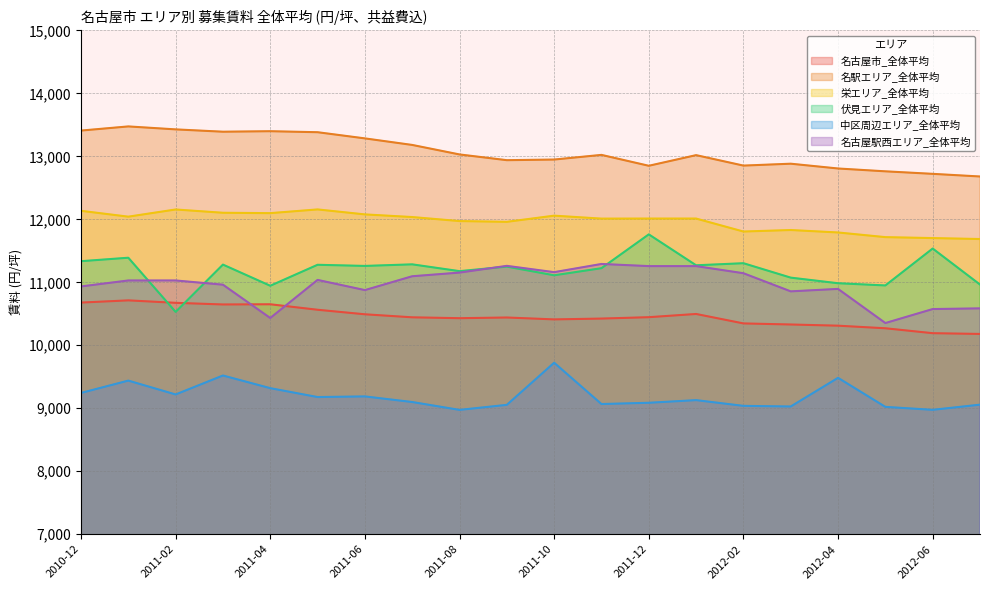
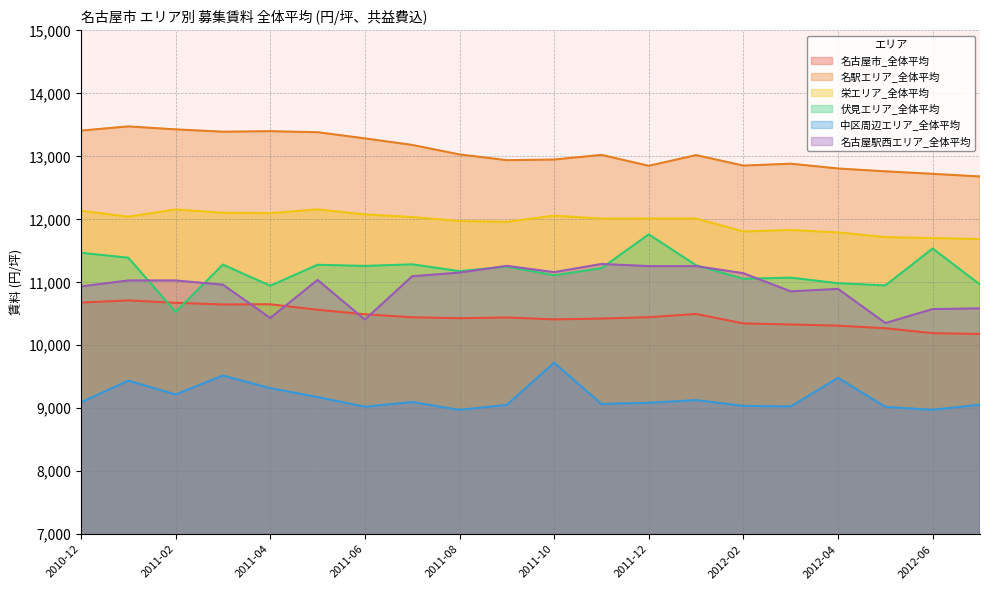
  {
    "伏見エリア_全体平均": {
-     "2010-12": "11,300",
+     "2010-12": "11,500",
      "2011-02": "10,500",
      "2011-04": "10,900",
      "2011-06": "11,300",
      "2011-10": "11,100",
      "2011-12": "11,800",
-     "2012-02": "11,300",
+     "2012-02": "11,100",
      "2012-04": "11,000",
      "2012-06": "11,500"
    },
    "中区周辺エリア_全体平均": {
-     "2010-12": "9,200",
+     "2010-12": "9,100",
      "2011-02": "9,200",
      "2011-04": "9,300",
-     "2011-06": "9,200",
+     "2011-06": "9,000",
      "2011-08": "9,000",
      "2011-10": "9,700",
      "2011-12": "9,100",
      "2012-02": "9,000",
      "2012-04": "9,500",
      "2012-06": "9,000"
    },
    "名古屋駅西エリア_全体平均": {
      "2010-12": "10,900",
      "2011-02": "11,000",
      "2011-04": "10,400",
-     "2011-06": "10,900",
+     "2011-06": "10,400",
      "2011-10": "11,200",
      "2011-12": "11,300",
      "2012-02": "11,100",
      "2012-04": "10,900",
      "2012-06": "10,600"
    }
  }
